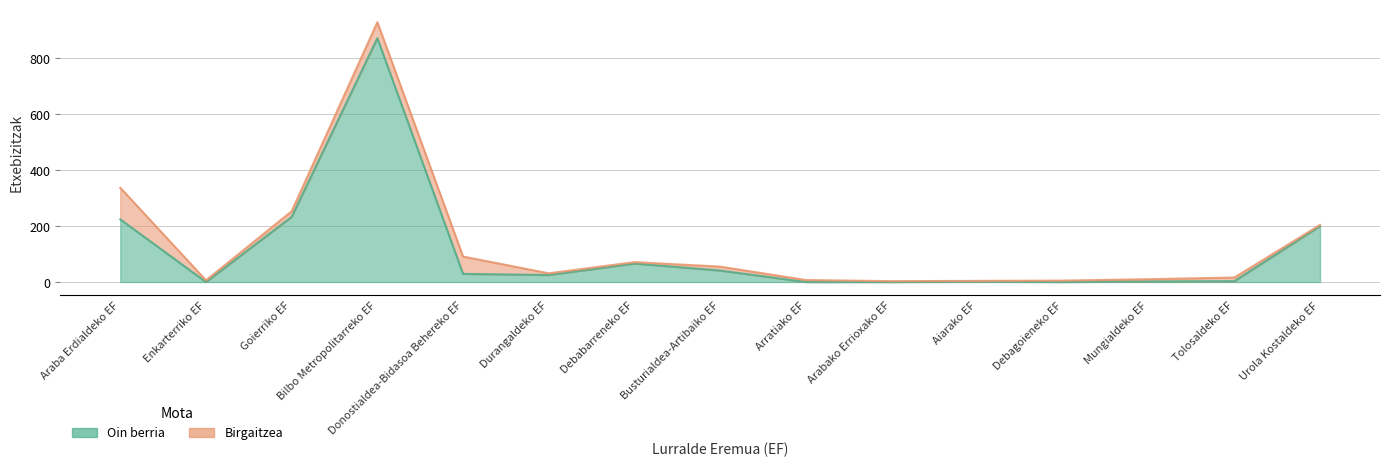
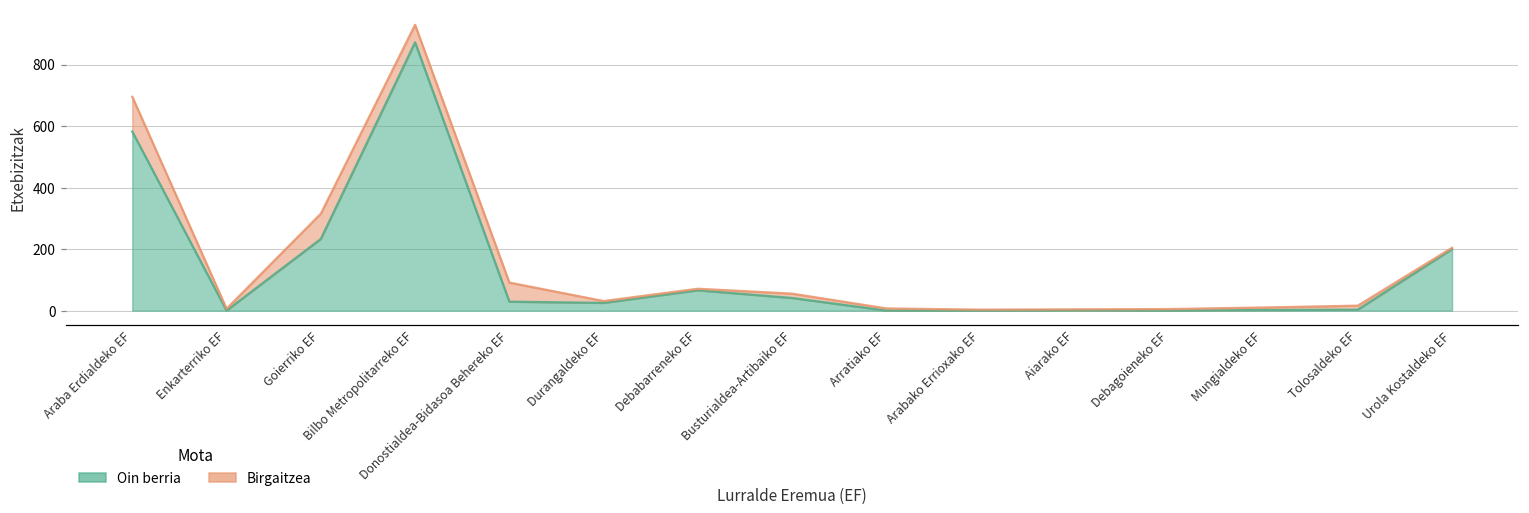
  {
    "Oin berria": {
-     "Araba Erdialdeko EF": 220,
+     "Araba Erdialdeko EF": 580,
      "Goierriko EF": 230,
      "Bilbo Metropolitarreko EF": 870,
      "Donostialdea-Bidasoa Behereko EF": 30,
      "Busturialdea-Artibaiko EF": 40,
      "Tolosaldeko EF": 0
    },
    "Birgaitzea": {
      "Araba Erdialdeko EF": 110,
-     "Goierriko EF": 20,
+     "Goierriko EF": 80,
      "Bilbo Metropolitarreko EF": 60,
      "Donostialdea-Bidasoa Behereko EF": 60,
      "Busturialdea-Artibaiko EF": 10,
      "Tolosaldeko EF": 10
    }
  }
